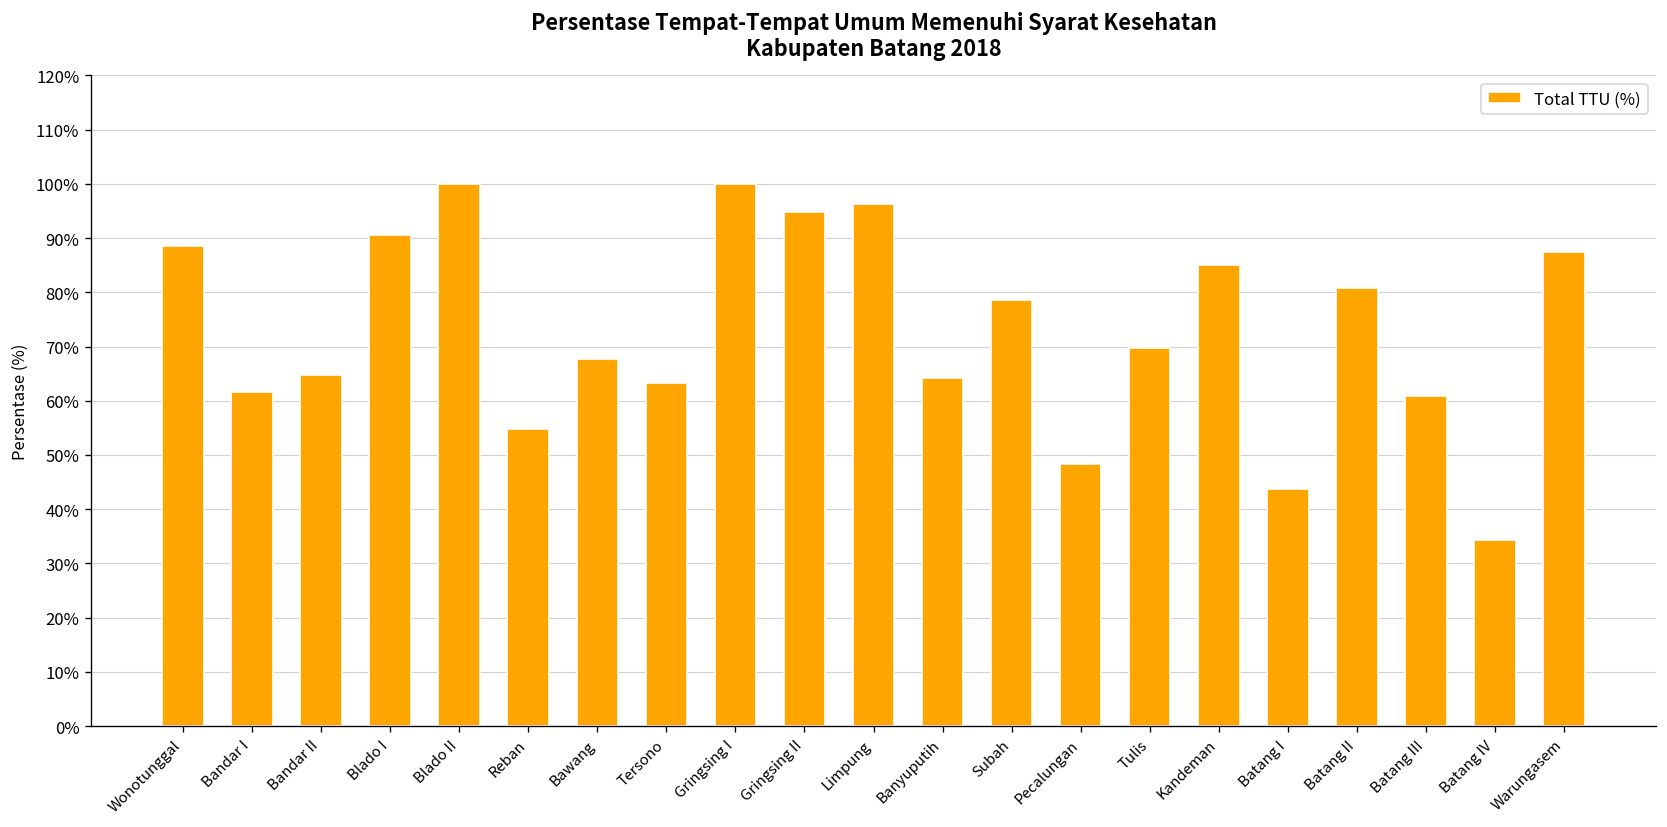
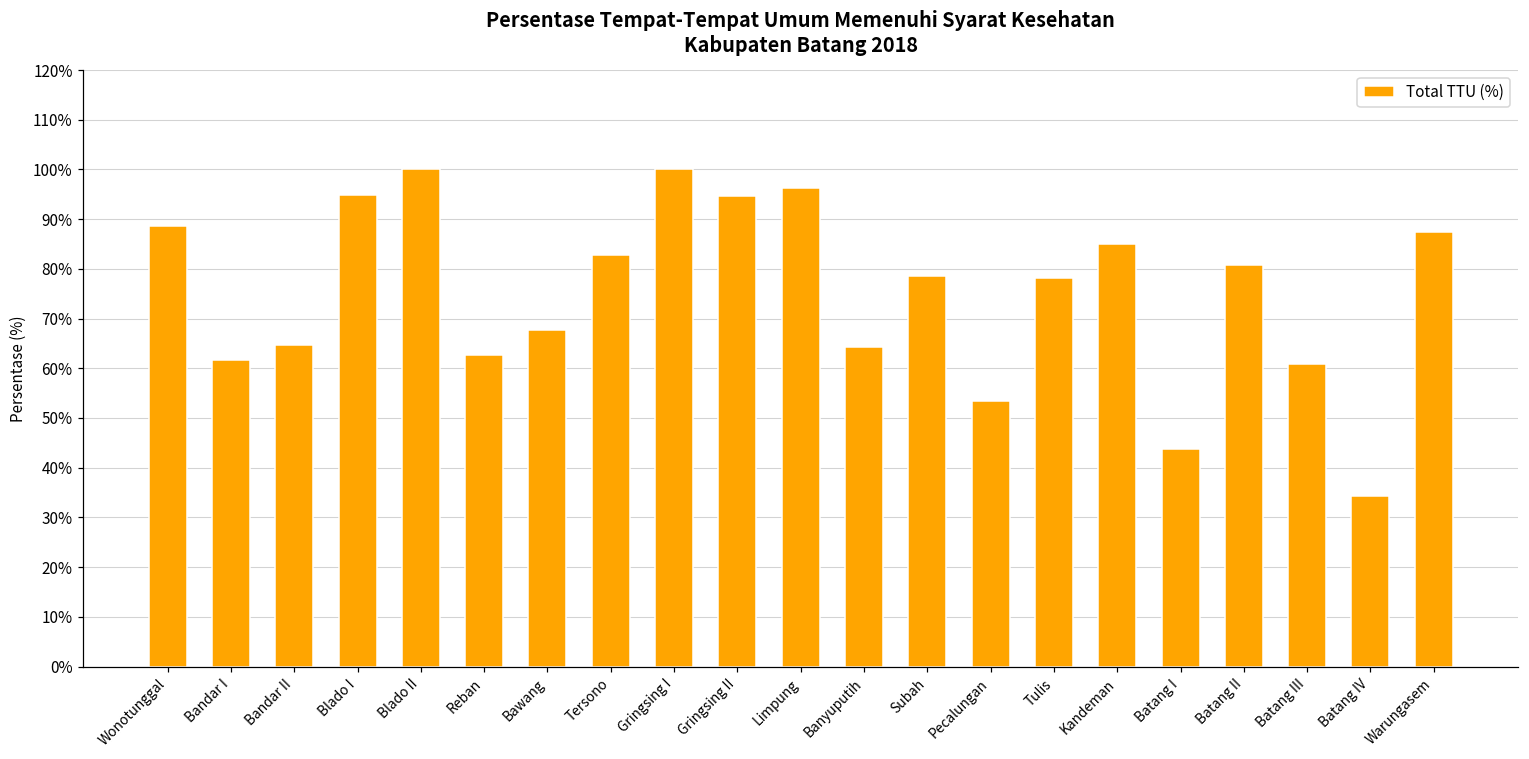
  {
    "Wonotunggal": "89%",
    "Bandar I": "62%",
    "Bandar II": "65%",
-   "Blado I": "91%",
+   "Blado I": "95%",
    "Blado II": "100%",
-   "Reban": "55%",
+   "Reban": "63%",
    "Bawang": "68%",
-   "Tersono": "63%",
+   "Tersono": "83%",
    "Gringsing I": "100%",
    "Gringsing II": "95%",
    "Limpung": "96%",
    "Banyuputih": "64%",
    "Subah": "79%",
-   "Pecalungan": "48%",
-   "Tulis": "70%",
+   "Pecalungan": "53%",
+   "Tulis": "78%",
    "Kandeman": "85%",
    "Batang I": "44%",
    "Batang II": "81%",
    "Batang III": "61%",
    "Batang IV": "34%",
    "Warungasem": "88%"
  }
